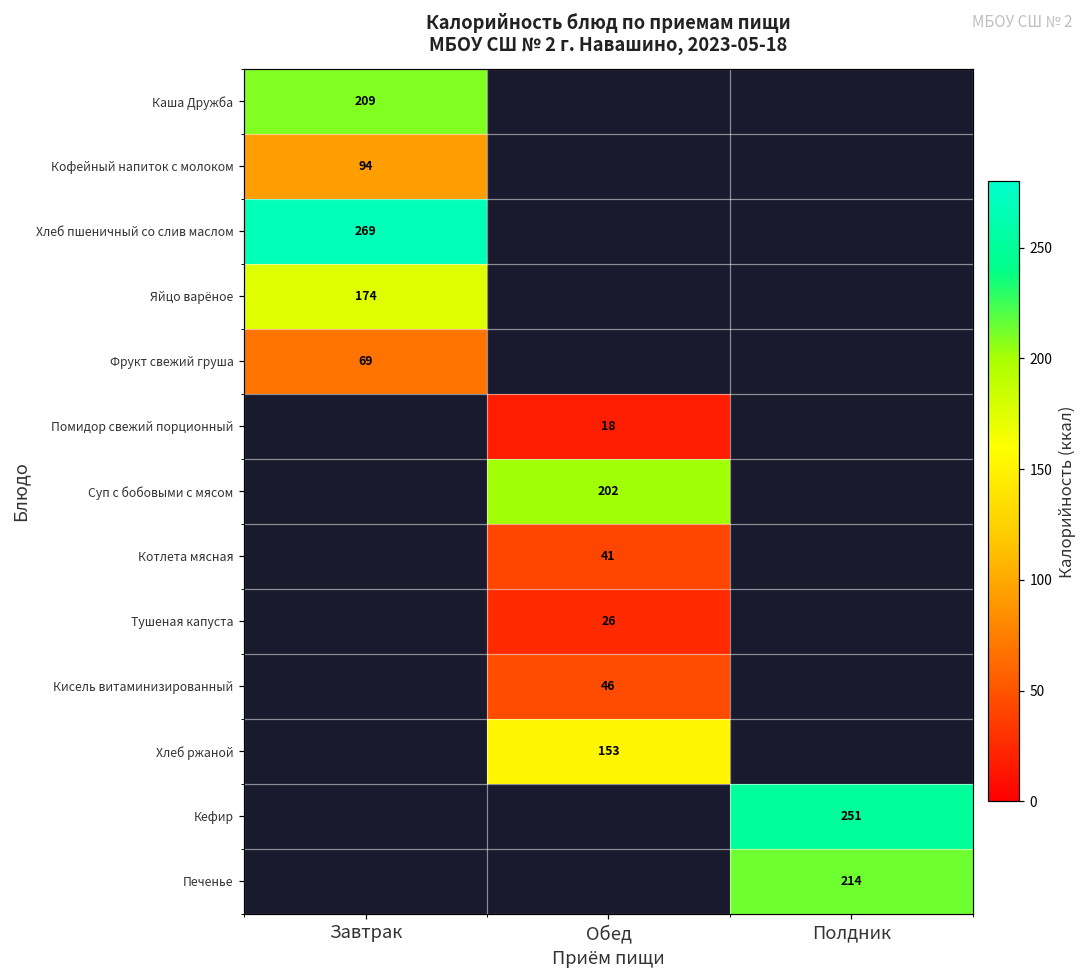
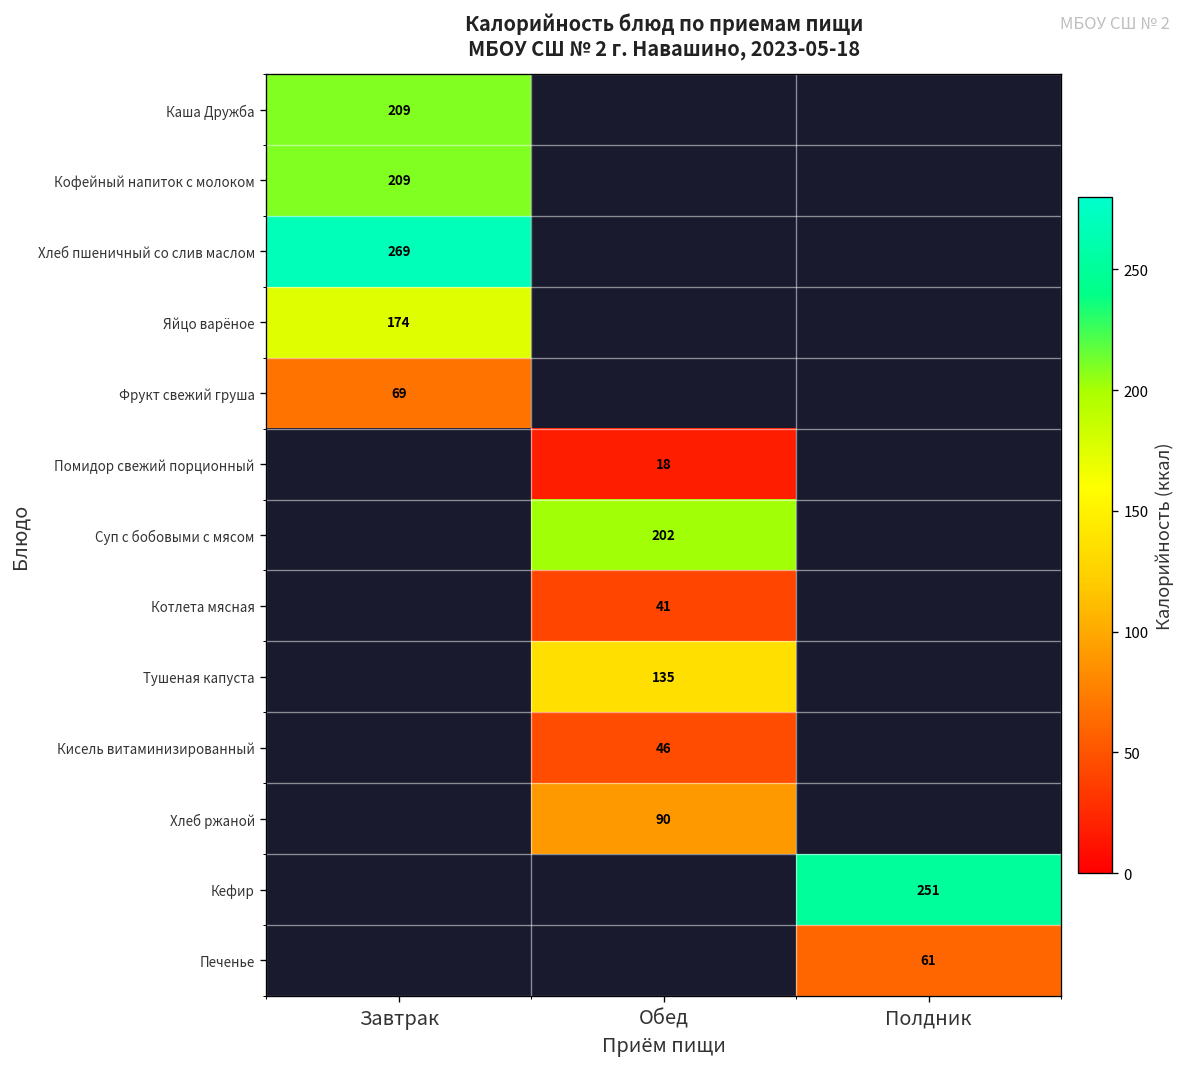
  {
    "Каша Дружба": {
      "Завтрак": 209
    },
    "Кофейный напиток с молоком": {
-     "Завтрак": 94
+     "Завтрак": 209
    },
    "Хлеб пшеничный со слив маслом": {
      "Завтрак": 269
    },
    "Яйцо варёное": {
      "Завтрак": 174
    },
    "Фрукт свежий груша": {
      "Завтрак": 69
    },
    "Помидор свежий порционный": {
      "Обед": 18
    },
    "Суп с бобовыми с мясом": {
      "Обед": 202
    },
    "Котлета мясная": {
      "Обед": 41
    },
    "Тушеная капуста": {
-     "Обед": 26
+     "Обед": 135
    },
    "Кисель витаминизированный": {
      "Обед": 46
    },
    "Хлеб ржаной": {
-     "Обед": 153
+     "Обед": 90
    },
    "Кефир": {
      "Полдник": 251
    },
    "Печенье": {
-     "Полдник": 214
+     "Полдник": 61
    }
  }
